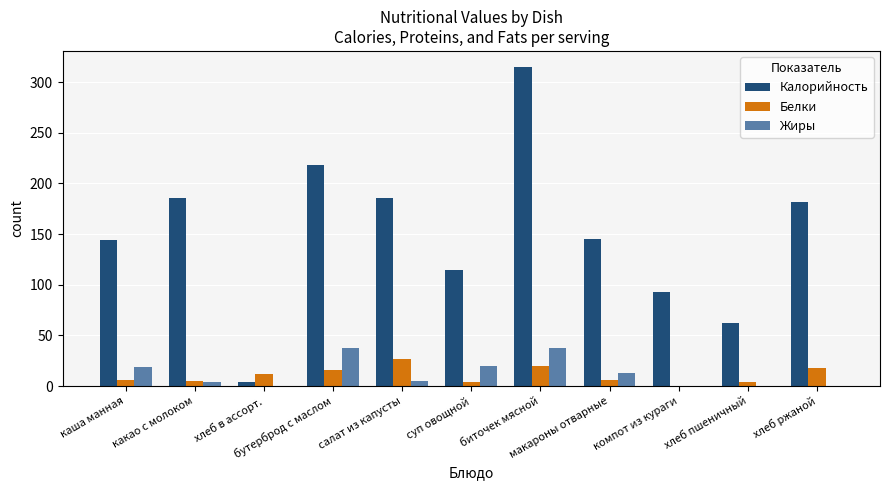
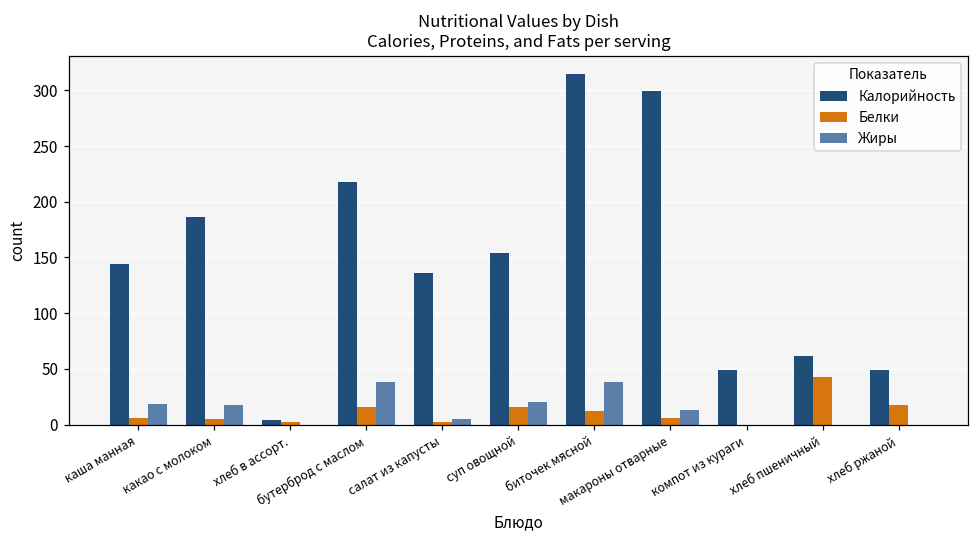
  {
    "Калорийность": {
      "каша манная": 144,
      "какао с молоком": 186,
      "хлеб в ассорт.": 4,
      "бутерброд с маслом": 218,
-     "салат из капусты": 186,
-     "суп овощной": 115,
+     "салат из капусты": 136,
+     "суп овощной": 154,
      "биточек мясной": 315,
-     "макароны отварные": 145,
-     "компот из кураги": 93,
+     "макароны отварные": 299,
+     "компот из кураги": 49,
      "хлеб пшеничный": 62,
-     "хлеб ржаной": 182
+     "хлеб ржаной": 49
    },
    "Белки": {
      "каша манная": 6,
      "какао с молоком": 5,
-     "хлеб в ассорт.": 12,
+     "хлеб в ассорт.": 2,
      "бутерброд с маслом": 16,
-     "салат из капусты": 27,
-     "суп овощной": 4,
-     "биточек мясной": 20,
+     "салат из капусты": 2,
+     "суп овощной": 16,
+     "биточек мясной": 12,
      "макароны отварные": 6,
      "компот из кураги": 0,
-     "хлеб пшеничный": 4,
+     "хлеб пшеничный": 43,
      "хлеб ржаной": 18
    },
    "Жиры": {
      "каша манная": 19,
-     "какао с молоком": 4,
+     "какао с молоком": 18,
      "хлеб в ассорт.": 0,
      "бутерброд с маслом": 38,
      "салат из капусты": 5,
      "суп овощной": 20,
      "биточек мясной": 38,
      "макароны отварные": 13,
      "компот из кураги": 0,
      "хлеб пшеничный": 0,
      "хлеб ржаной": 0
    }
  }
